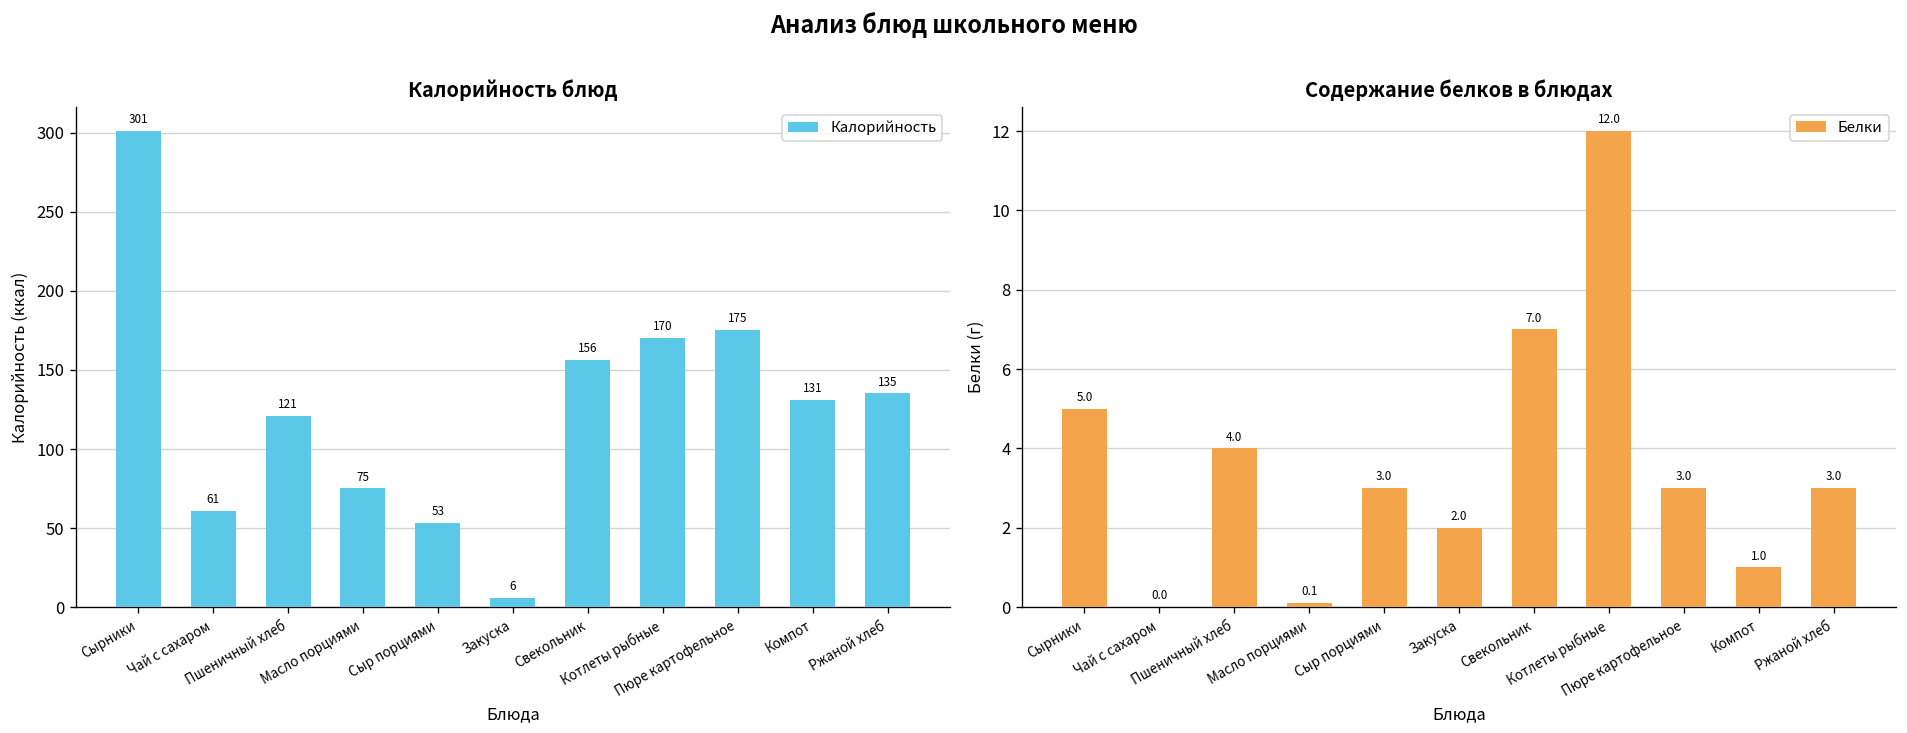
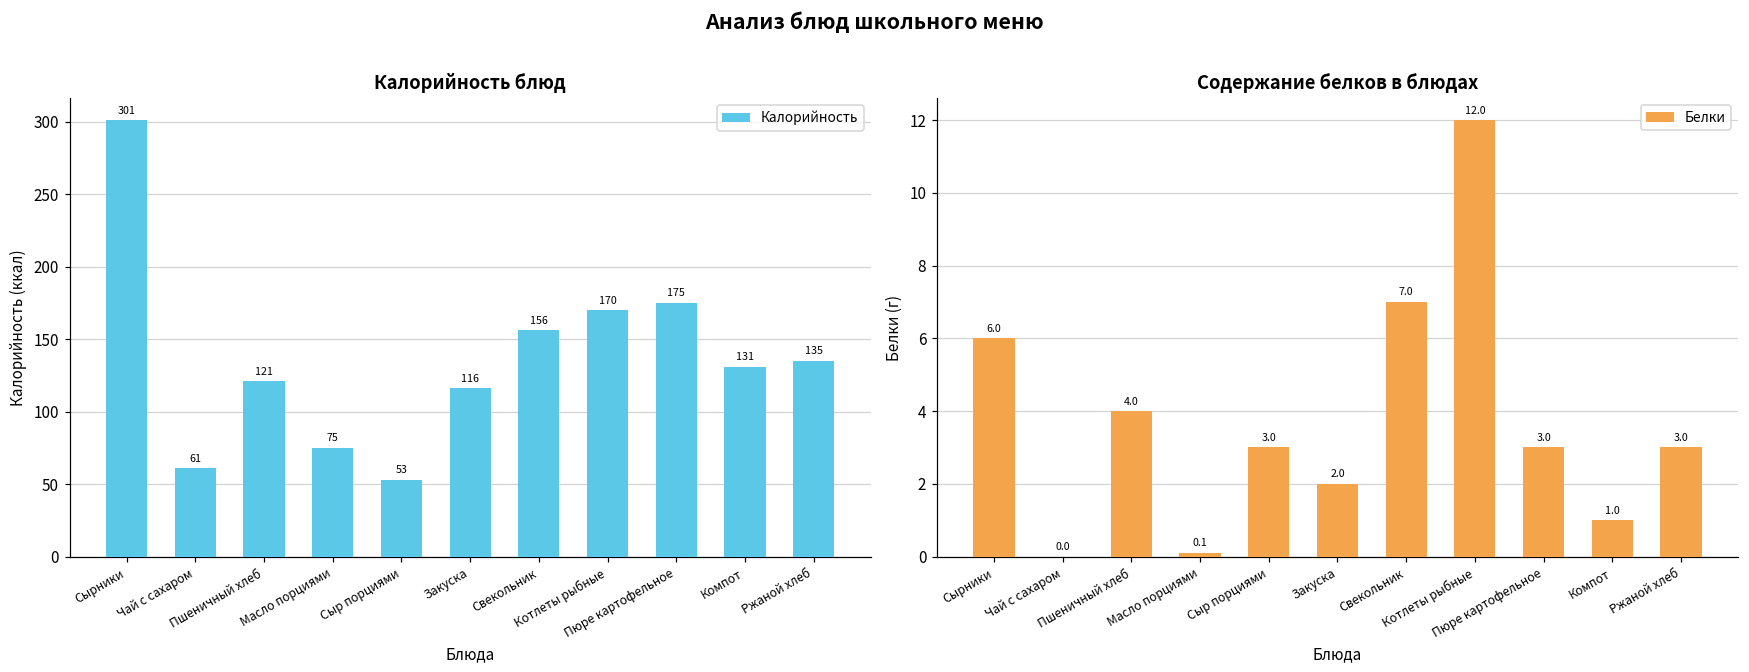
  {
    "Калорийность блюд": {
      "Сырники": 301,
      "Чай с сахаром": 61,
      "Пшеничный хлеб": 121,
      "Масло порциями": 75,
      "Сыр порциями": 53,
-     "Закуска": 6,
+     "Закуска": 116,
      "Свекольник": 156,
      "Котлеты рыбные": 170,
      "Пюре картофельное": 175,
      "Компот": 131,
      "Ржаной хлеб": 135
    },
    "Содержание белков в блюдах": {
-     "Сырники": 5.0,
+     "Сырники": 6.0,
      "Чай с сахаром": 0.0,
      "Пшеничный хлеб": 4.0,
      "Масло порциями": 0.1,
      "Сыр порциями": 3.0,
      "Закуска": 2.0,
      "Свекольник": 7.0,
      "Котлеты рыбные": 12.0,
      "Пюре картофельное": 3.0,
      "Компот": 1.0,
      "Ржаной хлеб": 3.0
    }
  }
